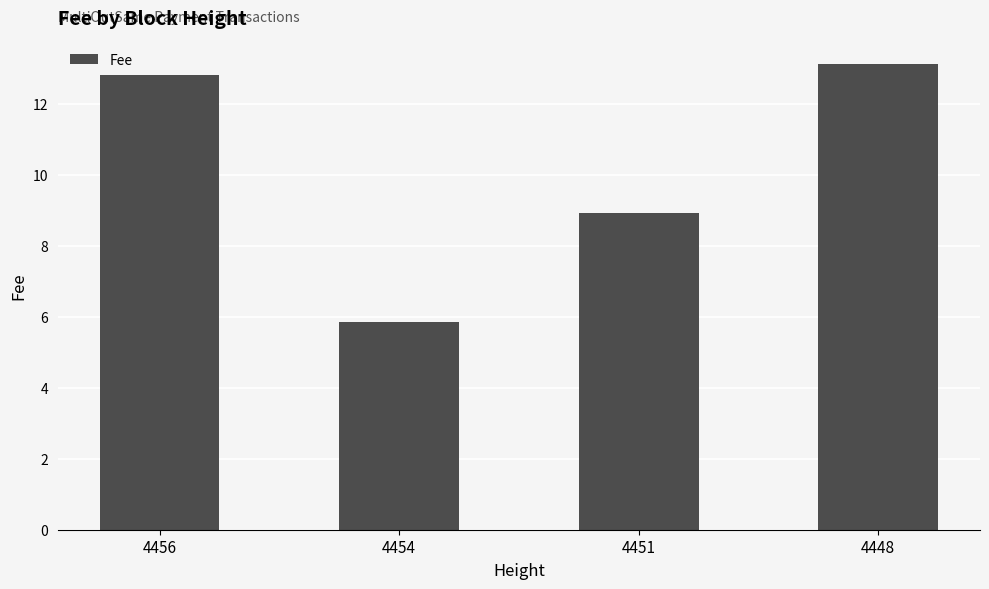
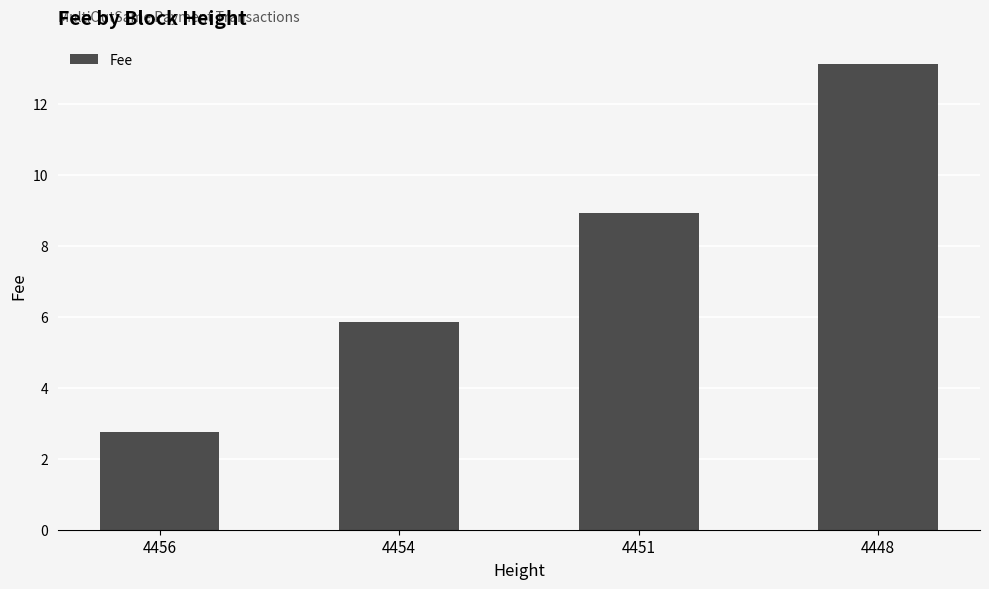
  {
-   "4456": 12.8,
+   "4456": 2.8,
    "4454": 5.9,
    "4451": 8.9,
    "4448": 13.1
  }
